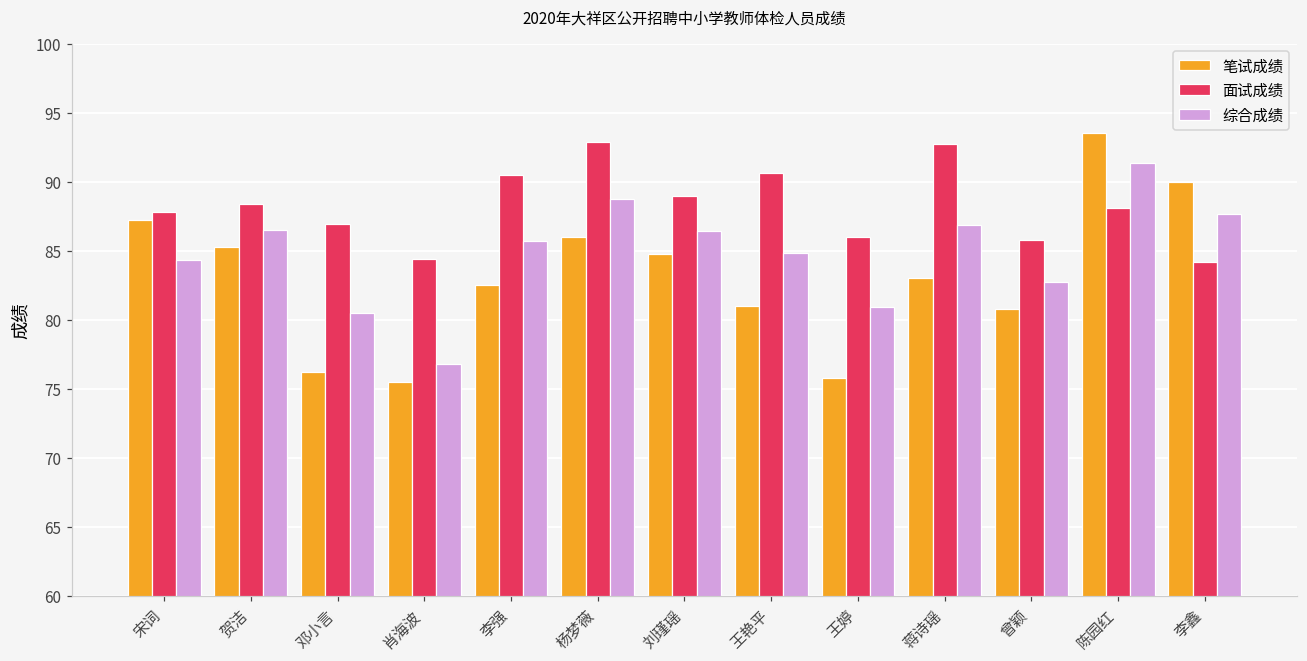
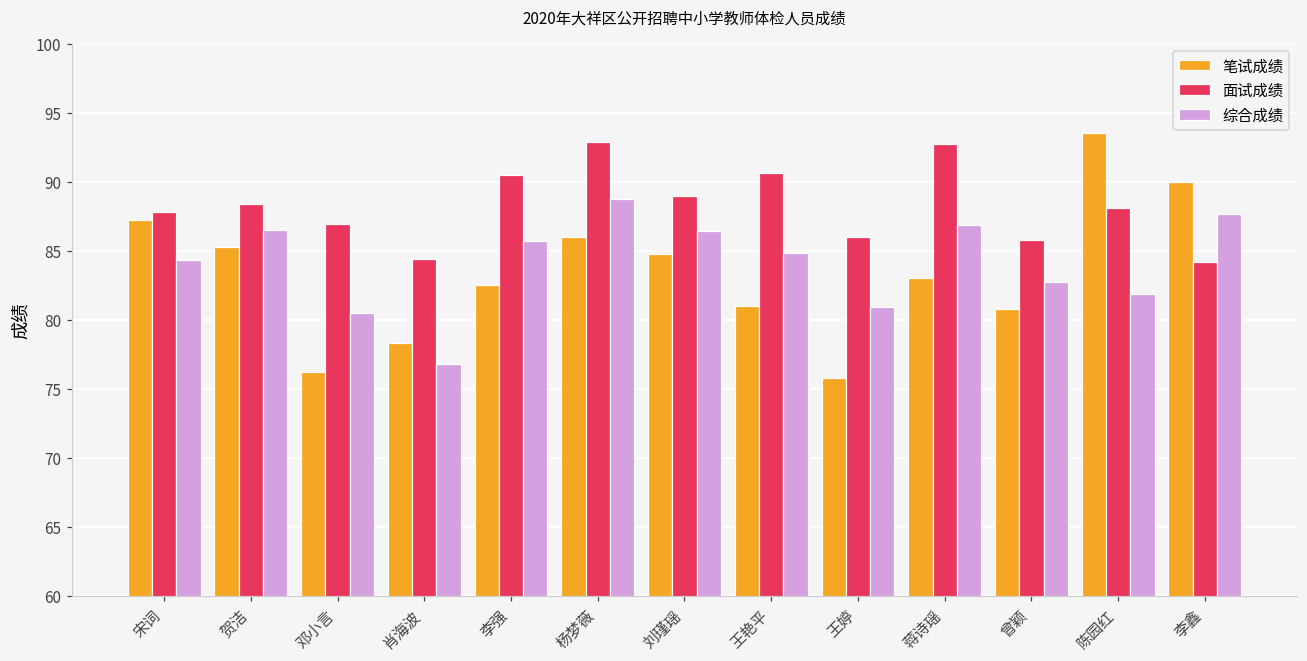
  {
    "笔试成绩": {
      "宋词": 87.3,
      "贺洁": 85.3,
      "邓小言": 76.3,
-     "肖海波": 75.5,
+     "肖海波": 78.3,
      "李强": 82.5,
      "杨梦薇": 86.0,
      "刘瑾瑶": 84.8,
      "王艳平": 81.0,
      "王婷": 75.8,
      "蒋诗瑶": 83.0,
      "曾颖": 80.8,
      "陈园红": 93.5,
      "李鑫": 90.0
    },
    "面试成绩": {
      "宋词": 87.8,
      "贺洁": 88.4,
      "邓小言": 86.9,
      "肖海波": 84.4,
      "李强": 90.5,
      "杨梦薇": 92.9,
      "刘瑾瑶": 89.0,
      "王艳平": 90.6,
      "王婷": 86.0,
      "蒋诗瑶": 92.7,
      "曾颖": 85.8,
      "陈园红": 88.1,
      "李鑫": 84.2
    },
    "综合成绩": {
      "宋词": 84.4,
      "贺洁": 86.5,
      "邓小言": 80.5,
      "肖海波": 76.8,
      "李强": 85.7,
      "杨梦薇": 88.8,
      "刘瑾瑶": 86.5,
      "王艳平": 84.8,
      "王婷": 80.9,
      "蒋诗瑶": 86.9,
      "曾颖": 82.8,
-     "陈园红": 91.4,
+     "陈园红": 81.9,
      "李鑫": 87.7
    }
  }
